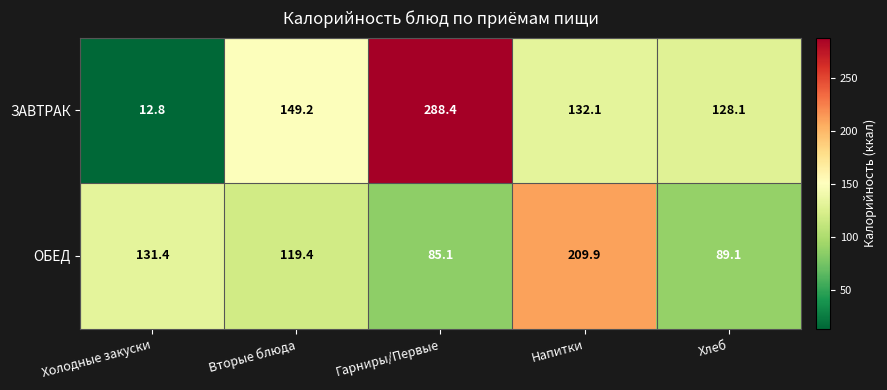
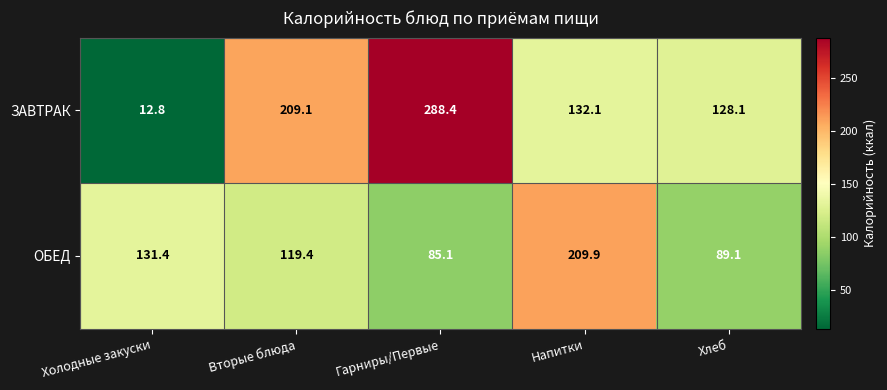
  {
    "ЗАВТРАК": {
      "Холодные закуски": 12.8,
-     "Вторые блюда": 149.2,
+     "Вторые блюда": 209.1,
      "Гарниры/Первые": 288.4,
      "Напитки": 132.1,
      "Хлеб": 128.1
    },
    "ОБЕД": {
      "Холодные закуски": 131.4,
      "Вторые блюда": 119.4,
      "Гарниры/Первые": 85.1,
      "Напитки": 209.9,
      "Хлеб": 89.1
    }
  }
